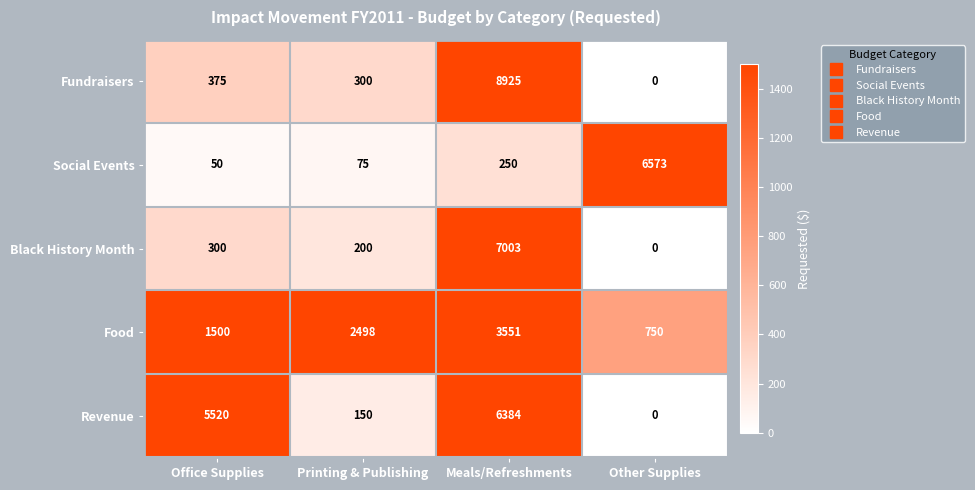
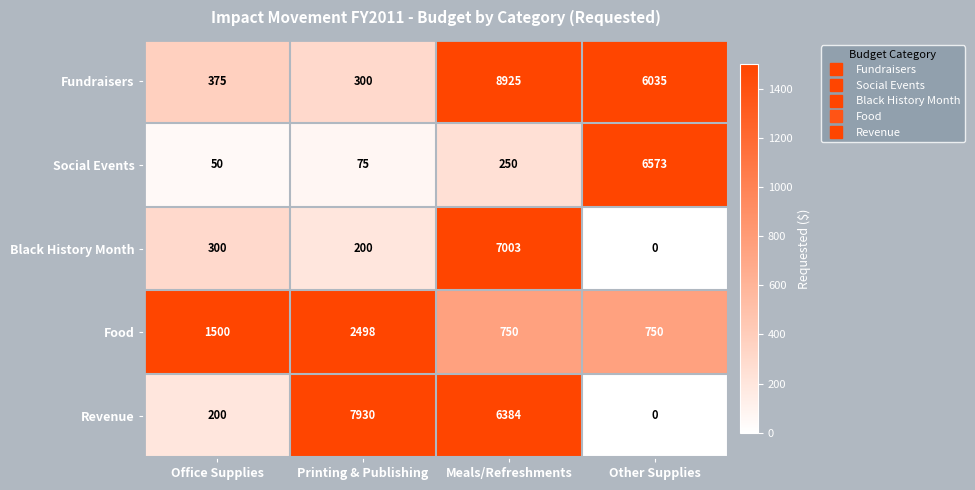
  {
    "Fundraisers": {
      "Office Supplies": 375,
      "Printing & Publishing": 300,
      "Meals/Refreshments": 8925,
-     "Other Supplies": 0
+     "Other Supplies": 6035
    },
    "Social Events": {
      "Office Supplies": 50,
      "Printing & Publishing": 75,
      "Meals/Refreshments": 250,
      "Other Supplies": 6573
    },
    "Black History Month": {
      "Office Supplies": 300,
      "Printing & Publishing": 200,
      "Meals/Refreshments": 7003,
      "Other Supplies": 0
    },
    "Food": {
      "Office Supplies": 1500,
      "Printing & Publishing": 2498,
-     "Meals/Refreshments": 3551,
+     "Meals/Refreshments": 750,
      "Other Supplies": 750
    },
    "Revenue": {
-     "Office Supplies": 5520,
-     "Printing & Publishing": 150,
+     "Office Supplies": 200,
+     "Printing & Publishing": 7930,
      "Meals/Refreshments": 6384,
      "Other Supplies": 0
    }
  }
